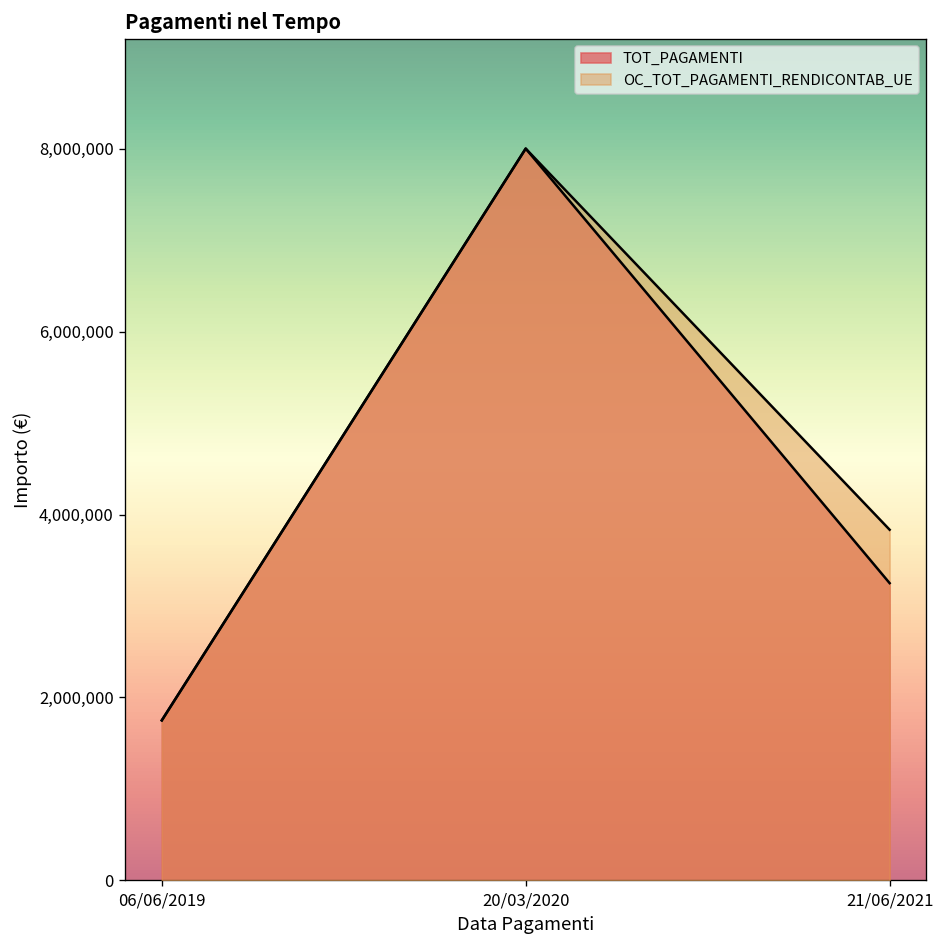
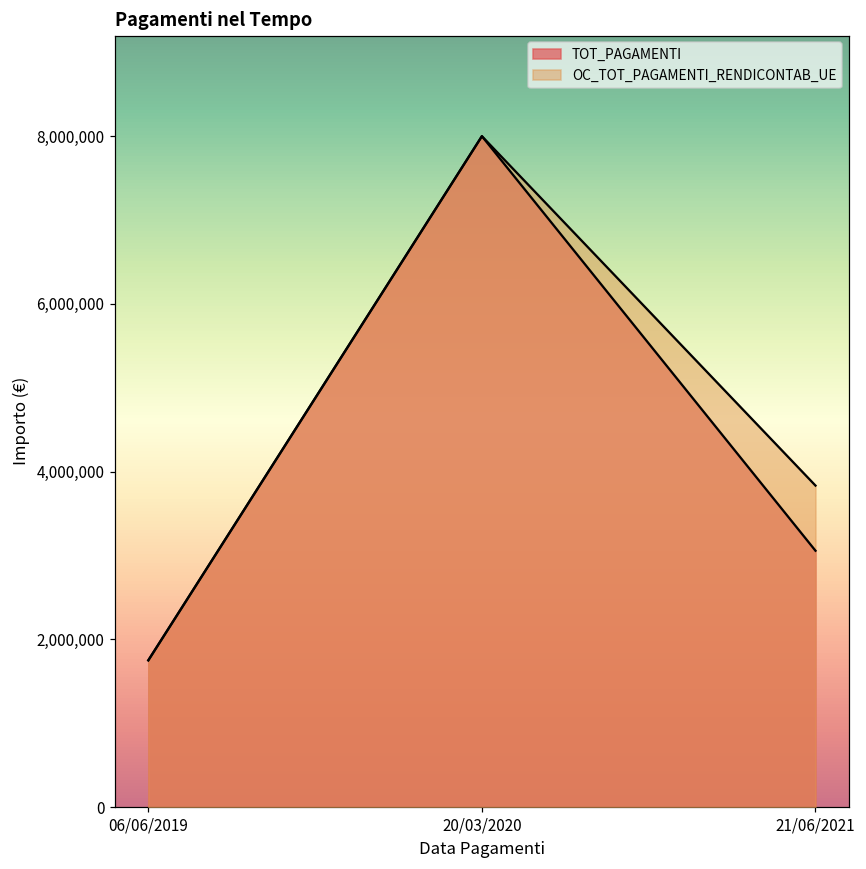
  {
    "TOT_PAGAMENTI": {
-     "21/06/2021": "3,300,000"
+     "21/06/2021": "3,100,000"
    },
    "OC_TOT_PAGAMENTI_RENDICONTAB_UE": {
      "21/06/2021": "3,800,000"
    }
  }
